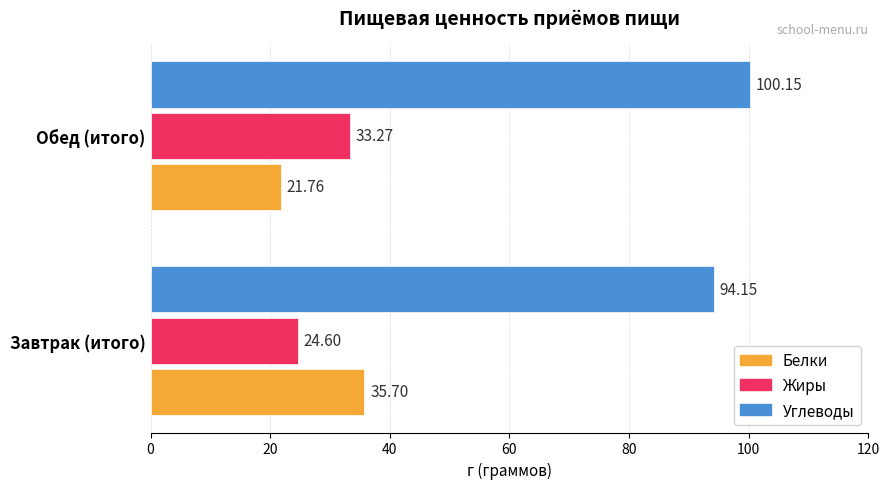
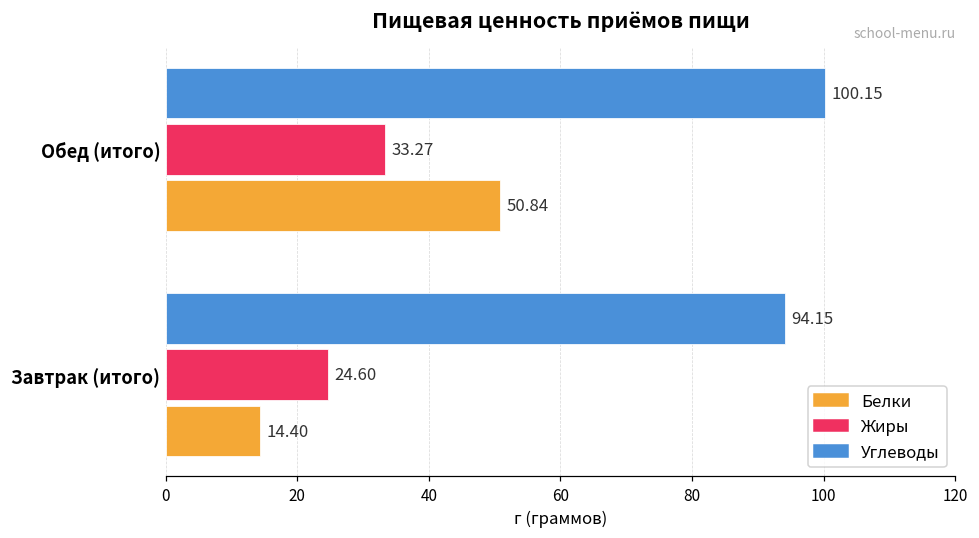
  {
    "Белки": {
-     "Обед (итого)": 21.76,
-     "Завтрак (итого)": 35.70
+     "Обед (итого)": 50.84,
+     "Завтрак (итого)": 14.40
    },
    "Жиры": {
      "Обед (итого)": 33.27,
      "Завтрак (итого)": 24.60
    },
    "Углеводы": {
      "Обед (итого)": 100.15,
      "Завтрак (итого)": 94.15
    }
  }
